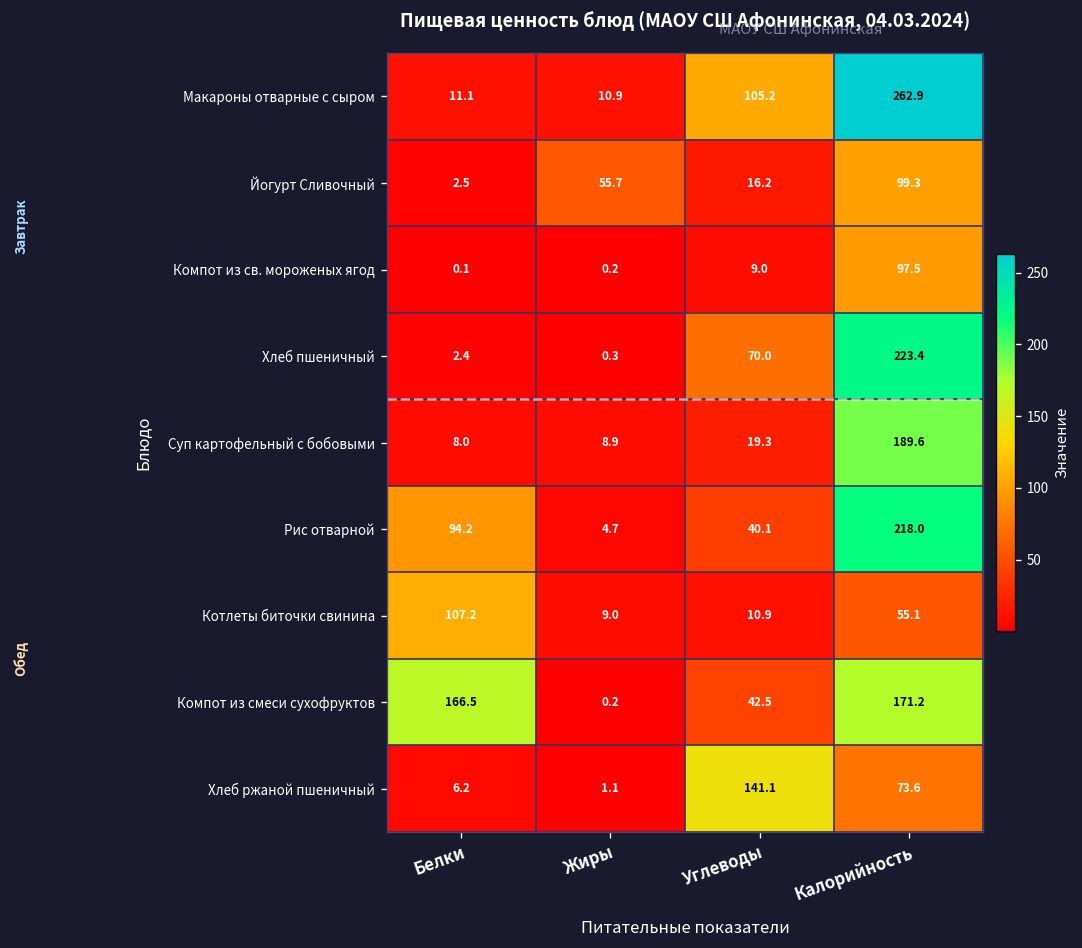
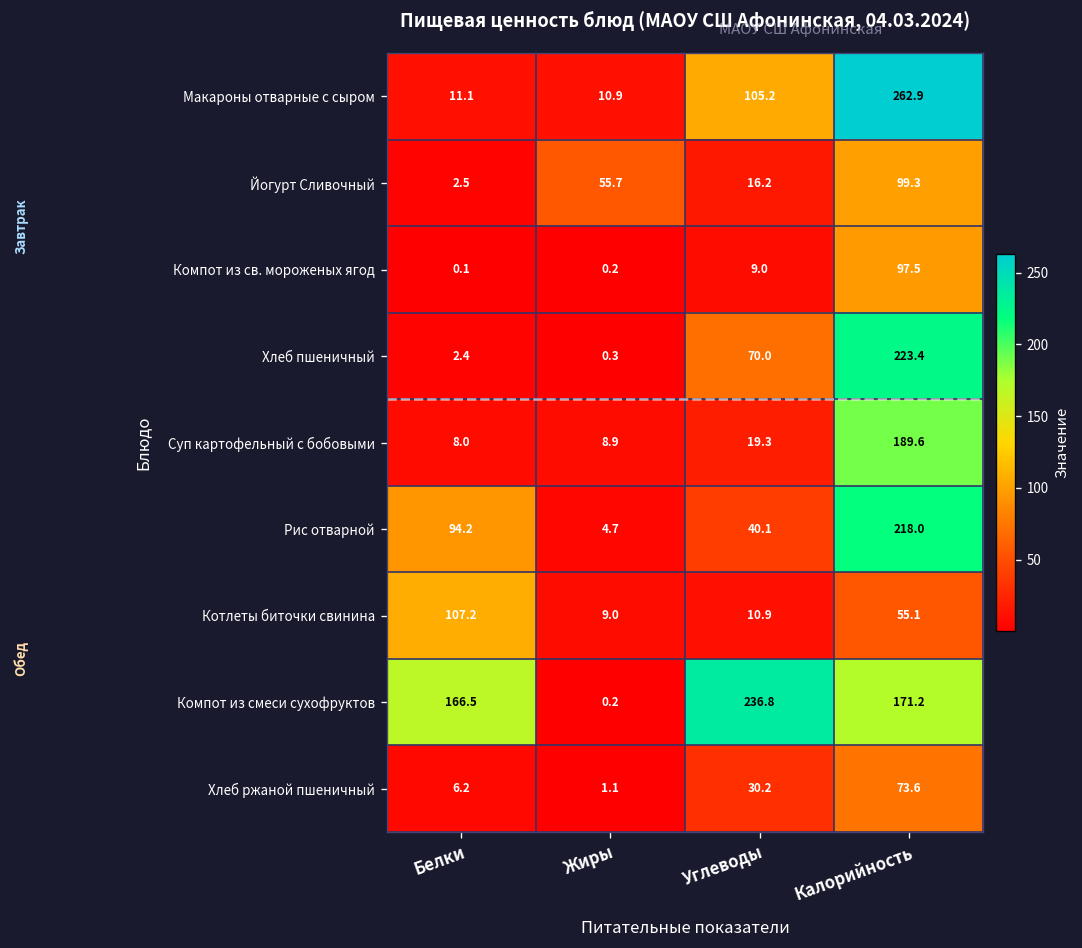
  {
    "Макароны отварные с сыром": {
      "Белки": 11.1,
      "Жиры": 10.9,
      "Углеводы": 105.2,
      "Калорийность": 262.9
    },
    "Йогурт Сливочный": {
      "Белки": 2.5,
      "Жиры": 55.7,
      "Углеводы": 16.2,
      "Калорийность": 99.3
    },
    "Компот из св. мороженых ягод": {
      "Белки": 0.1,
      "Жиры": 0.2,
      "Углеводы": 9.0,
      "Калорийность": 97.5
    },
    "Хлеб пшеничный": {
      "Белки": 2.4,
      "Жиры": 0.3,
      "Углеводы": 70.0,
      "Калорийность": 223.4
    },
    "Суп картофельный с бобовыми": {
      "Белки": 8.0,
      "Жиры": 8.9,
      "Углеводы": 19.3,
      "Калорийность": 189.6
    },
    "Рис отварной": {
      "Белки": 94.2,
      "Жиры": 4.7,
      "Углеводы": 40.1,
      "Калорийность": 218.0
    },
    "Котлеты биточки свинина": {
      "Белки": 107.2,
      "Жиры": 9.0,
      "Углеводы": 10.9,
      "Калорийность": 55.1
    },
    "Компот из смеси сухофруктов": {
      "Белки": 166.5,
      "Жиры": 0.2,
-     "Углеводы": 42.5,
+     "Углеводы": 236.8,
      "Калорийность": 171.2
    },
    "Хлеб ржаной пшеничный": {
      "Белки": 6.2,
      "Жиры": 1.1,
-     "Углеводы": 141.1,
+     "Углеводы": 30.2,
      "Калорийность": 73.6
    }
  }
